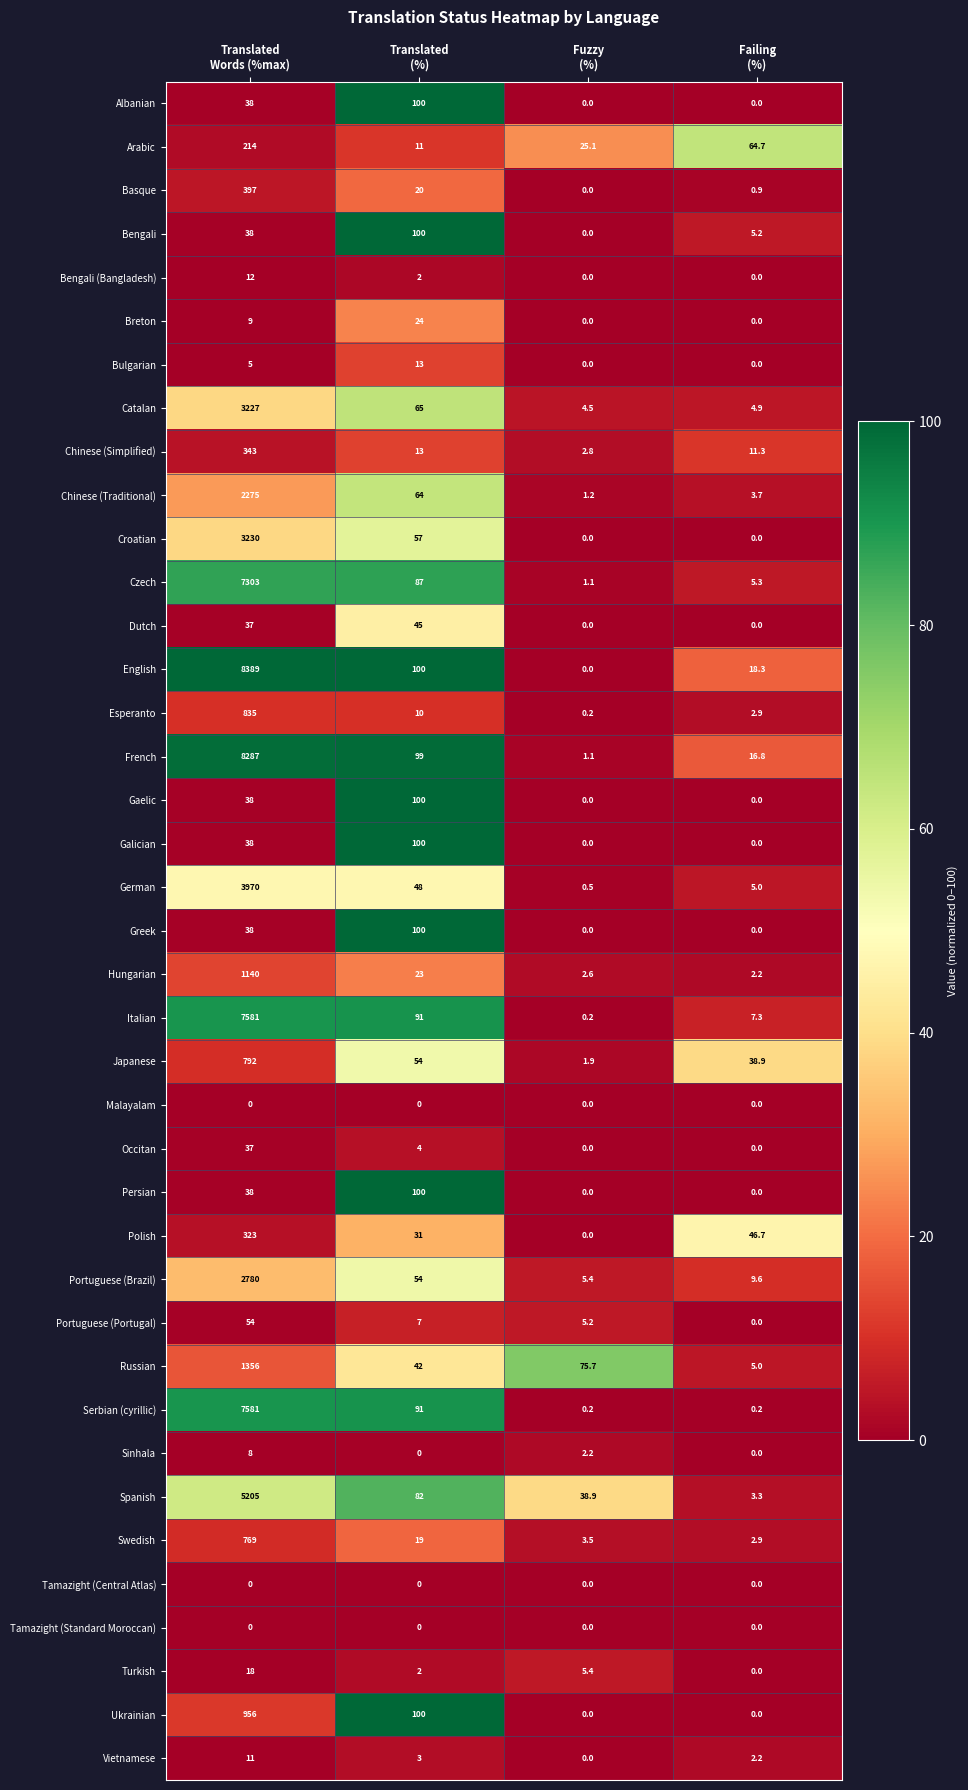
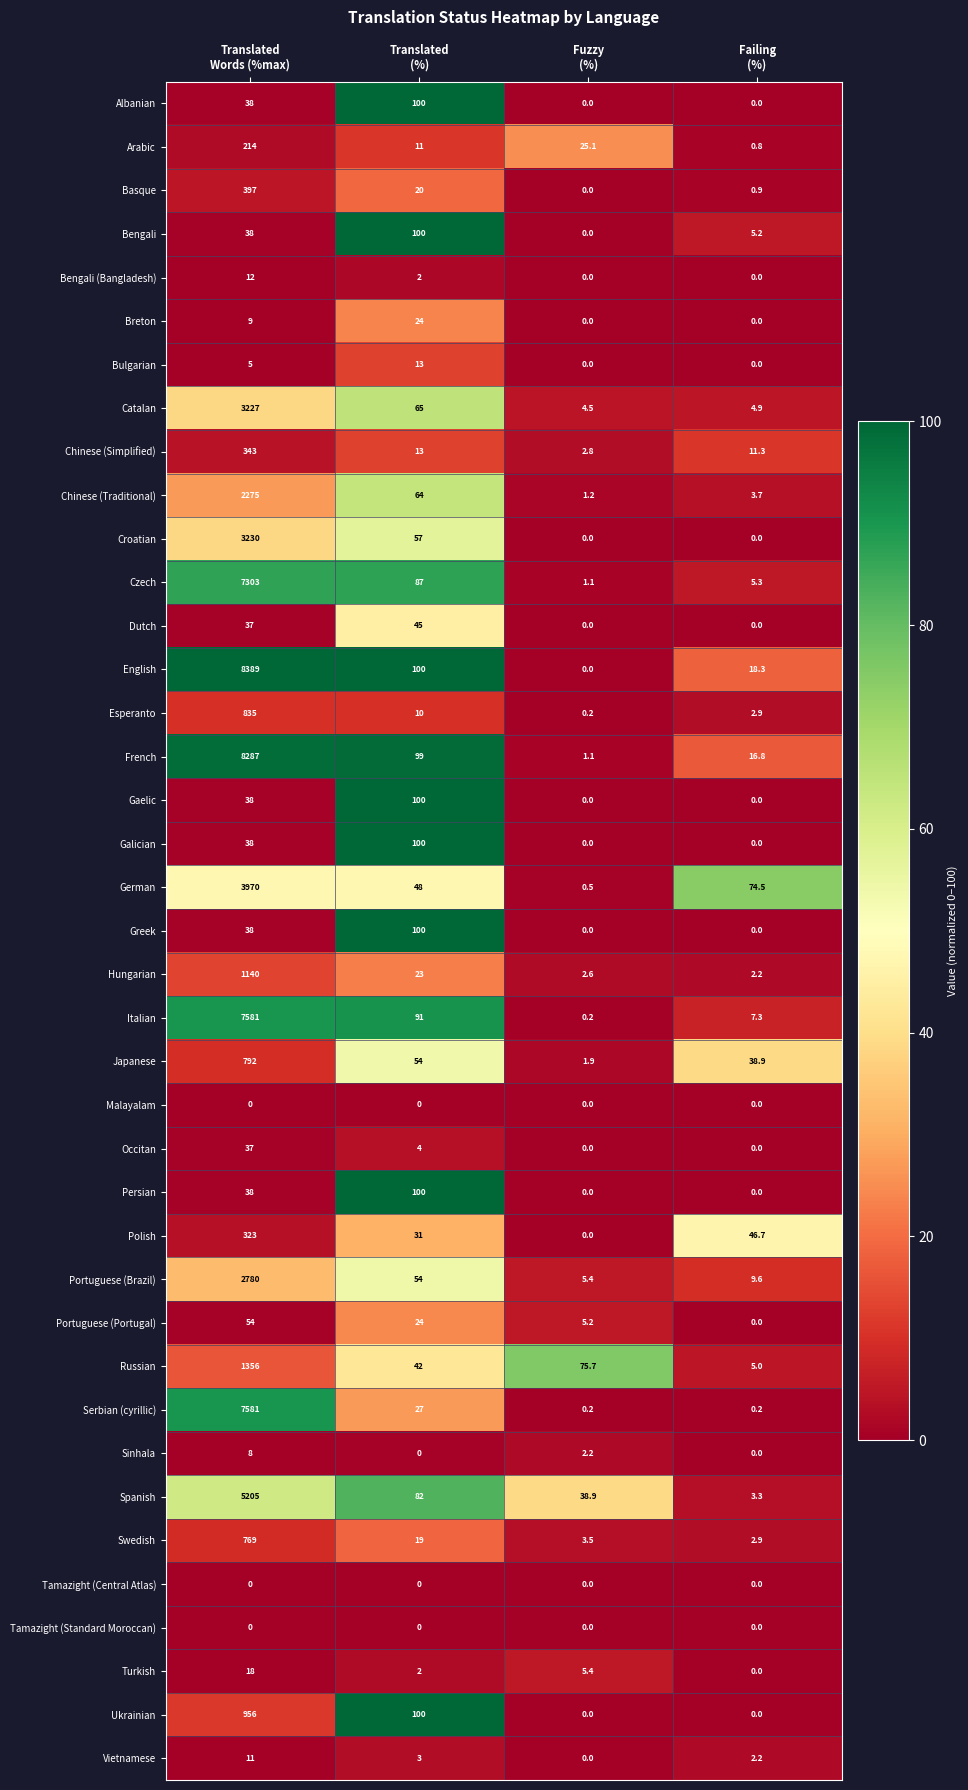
  {
    "Albanian": {
      "Translated Words (%max)": 38,
      "Translated (%)": 100,
      "Fuzzy (%)": 0.0,
      "Failing (%)": 0.0
    },
    "Arabic": {
      "Translated Words (%max)": 214,
      "Translated (%)": 11,
      "Fuzzy (%)": 25.1,
-     "Failing (%)": 64.7
+     "Failing (%)": 0.8
    },
    "Basque": {
      "Translated Words (%max)": 397,
      "Translated (%)": 20,
      "Fuzzy (%)": 0.0,
      "Failing (%)": 0.9
    },
    "Bengali": {
      "Translated Words (%max)": 38,
      "Translated (%)": 100,
      "Fuzzy (%)": 0.0,
      "Failing (%)": 5.2
    },
    "Bengali (Bangladesh)": {
      "Translated Words (%max)": 12,
      "Translated (%)": 2,
      "Fuzzy (%)": 0.0,
      "Failing (%)": 0.0
    },
    "Breton": {
      "Translated Words (%max)": 9,
      "Translated (%)": 24,
      "Fuzzy (%)": 0.0,
      "Failing (%)": 0.0
    },
    "Bulgarian": {
      "Translated Words (%max)": 5,
      "Translated (%)": 13,
      "Fuzzy (%)": 0.0,
      "Failing (%)": 0.0
    },
    "Catalan": {
      "Translated Words (%max)": 3227,
      "Translated (%)": 65,
      "Fuzzy (%)": 4.5,
      "Failing (%)": 4.9
    },
    "Chinese (Simplified)": {
      "Translated Words (%max)": 343,
      "Translated (%)": 13,
      "Fuzzy (%)": 2.8,
      "Failing (%)": 11.3
    },
    "Chinese (Traditional)": {
      "Translated Words (%max)": 2275,
      "Translated (%)": 64,
      "Fuzzy (%)": 1.2,
      "Failing (%)": 3.7
    },
    "Croatian": {
      "Translated Words (%max)": 3230,
      "Translated (%)": 57,
      "Fuzzy (%)": 0.0,
      "Failing (%)": 0.0
    },
    "Czech": {
      "Translated Words (%max)": 7303,
      "Translated (%)": 87,
      "Fuzzy (%)": 1.1,
      "Failing (%)": 5.3
    },
    "Dutch": {
      "Translated Words (%max)": 37,
      "Translated (%)": 45,
      "Fuzzy (%)": 0.0,
      "Failing (%)": 0.0
    },
    "English": {
      "Translated Words (%max)": 8389,
      "Translated (%)": 100,
      "Fuzzy (%)": 0.0,
      "Failing (%)": 18.3
    },
    "Esperanto": {
      "Translated Words (%max)": 835,
      "Translated (%)": 10,
      "Fuzzy (%)": 0.2,
      "Failing (%)": 2.9
    },
    "French": {
      "Translated Words (%max)": 8287,
      "Translated (%)": 99,
      "Fuzzy (%)": 1.1,
      "Failing (%)": 16.8
    },
    "Gaelic": {
      "Translated Words (%max)": 38,
      "Translated (%)": 100,
      "Fuzzy (%)": 0.0,
      "Failing (%)": 0.0
    },
    "Galician": {
      "Translated Words (%max)": 38,
      "Translated (%)": 100,
      "Fuzzy (%)": 0.0,
      "Failing (%)": 0.0
    },
    "German": {
      "Translated Words (%max)": 3970,
      "Translated (%)": 48,
      "Fuzzy (%)": 0.5,
-     "Failing (%)": 5.0
+     "Failing (%)": 74.5
    },
    "Greek": {
      "Translated Words (%max)": 38,
      "Translated (%)": 100,
      "Fuzzy (%)": 0.0,
      "Failing (%)": 0.0
    },
    "Hungarian": {
      "Translated Words (%max)": 1140,
      "Translated (%)": 23,
      "Fuzzy (%)": 2.6,
      "Failing (%)": 2.2
    },
    "Italian": {
      "Translated Words (%max)": 7581,
      "Translated (%)": 91,
      "Fuzzy (%)": 0.2,
      "Failing (%)": 7.3
    },
    "Japanese": {
      "Translated Words (%max)": 792,
      "Translated (%)": 54,
      "Fuzzy (%)": 1.9,
      "Failing (%)": 38.9
    },
    "Malayalam": {
      "Translated Words (%max)": 0,
      "Translated (%)": 0,
      "Fuzzy (%)": 0.0,
      "Failing (%)": 0.0
    },
    "Occitan": {
      "Translated Words (%max)": 37,
      "Translated (%)": 4,
      "Fuzzy (%)": 0.0,
      "Failing (%)": 0.0
    },
    "Persian": {
      "Translated Words (%max)": 38,
      "Translated (%)": 100,
      "Fuzzy (%)": 0.0,
      "Failing (%)": 0.0
    },
    "Polish": {
      "Translated Words (%max)": 323,
      "Translated (%)": 31,
      "Fuzzy (%)": 0.0,
      "Failing (%)": 46.7
    },
    "Portuguese (Brazil)": {
      "Translated Words (%max)": 2780,
      "Translated (%)": 54,
      "Fuzzy (%)": 5.4,
      "Failing (%)": 9.6
    },
    "Portuguese (Portugal)": {
      "Translated Words (%max)": 54,
-     "Translated (%)": 7,
+     "Translated (%)": 24,
      "Fuzzy (%)": 5.2,
      "Failing (%)": 0.0
    },
    "Russian": {
      "Translated Words (%max)": 1356,
      "Translated (%)": 42,
      "Fuzzy (%)": 75.7,
      "Failing (%)": 5.0
    },
    "Serbian (cyrillic)": {
      "Translated Words (%max)": 7581,
-     "Translated (%)": 91,
+     "Translated (%)": 27,
      "Fuzzy (%)": 0.2,
      "Failing (%)": 0.2
    },
    "Sinhala": {
      "Translated Words (%max)": 8,
      "Translated (%)": 0,
      "Fuzzy (%)": 2.2,
      "Failing (%)": 0.0
    },
    "Spanish": {
      "Translated Words (%max)": 5205,
      "Translated (%)": 82,
      "Fuzzy (%)": 38.9,
      "Failing (%)": 3.3
    },
    "Swedish": {
      "Translated Words (%max)": 769,
      "Translated (%)": 19,
      "Fuzzy (%)": 3.5,
      "Failing (%)": 2.9
    },
    "Tamazight (Central Atlas)": {
      "Translated Words (%max)": 0,
      "Translated (%)": 0,
      "Fuzzy (%)": 0.0,
      "Failing (%)": 0.0
    },
    "Tamazight (Standard Moroccan)": {
      "Translated Words (%max)": 0,
      "Translated (%)": 0,
      "Fuzzy (%)": 0.0,
      "Failing (%)": 0.0
    },
    "Turkish": {
      "Translated Words (%max)": 18,
      "Translated (%)": 2,
      "Fuzzy (%)": 5.4,
      "Failing (%)": 0.0
    },
    "Ukrainian": {
      "Translated Words (%max)": 956,
      "Translated (%)": 100,
      "Fuzzy (%)": 0.0,
      "Failing (%)": 0.0
    },
    "Vietnamese": {
      "Translated Words (%max)": 11,
      "Translated (%)": 3,
      "Fuzzy (%)": 0.0,
      "Failing (%)": 2.2
    }
  }
